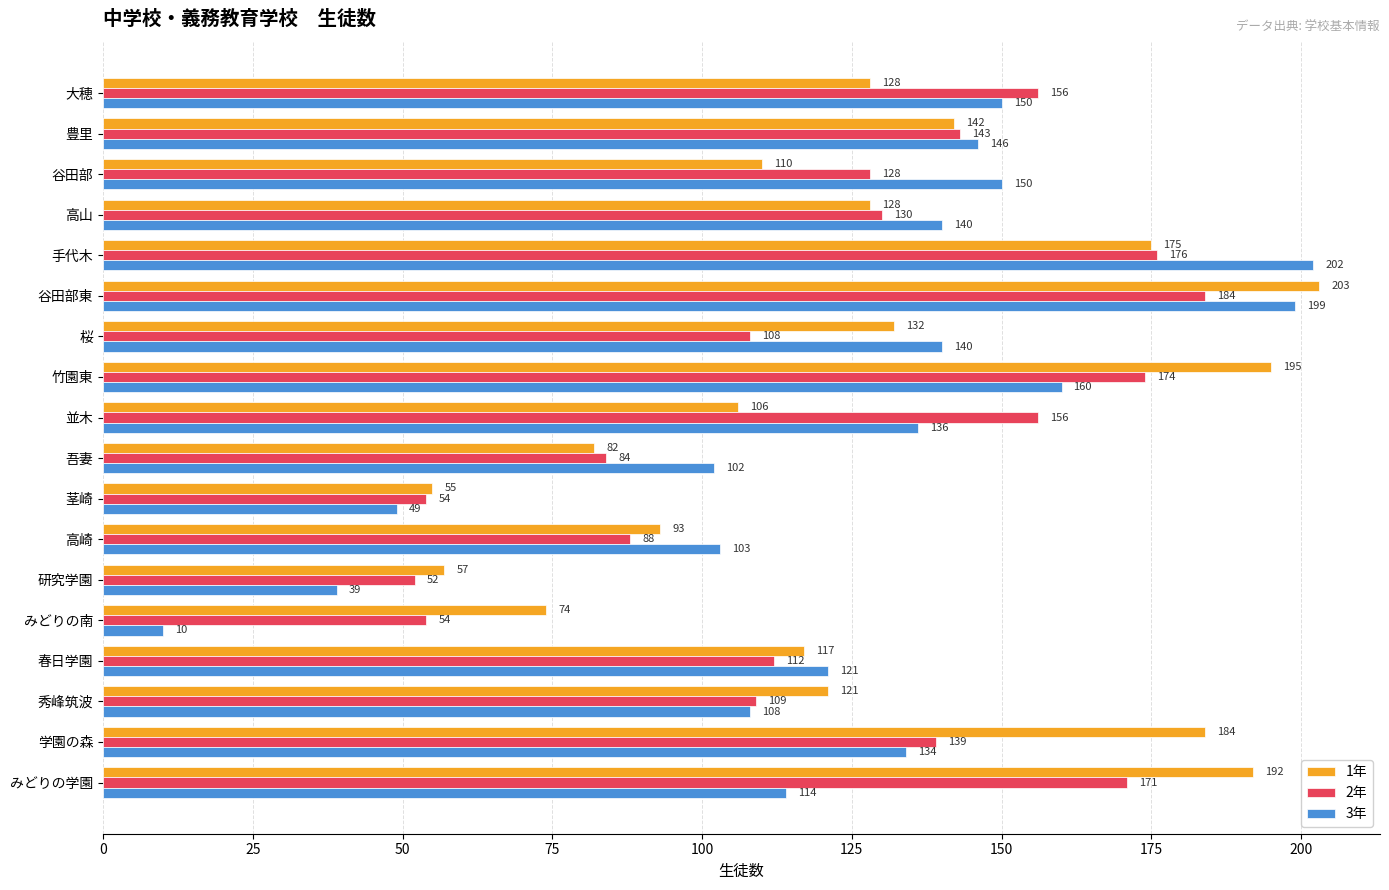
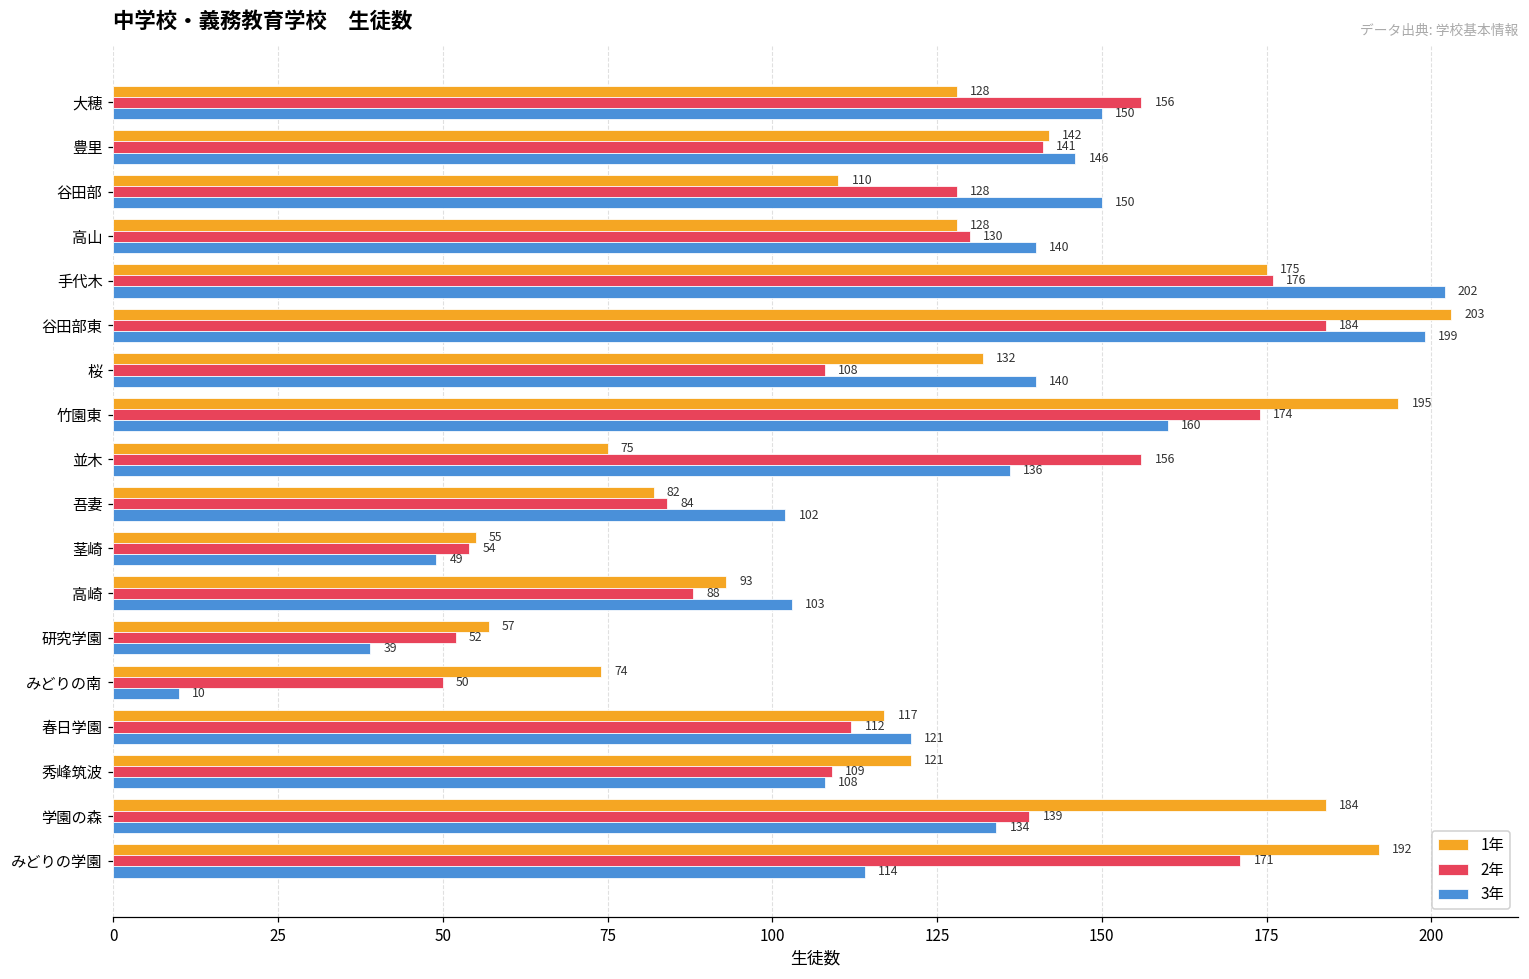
  {
    "1年": {
      "大穂": 128,
      "豊里": 142,
      "谷田部": 110,
      "高山": 128,
      "手代木": 175,
      "谷田部東": 203,
      "桜": 132,
      "竹園東": 195,
-     "並木": 106,
+     "並木": 75,
      "吾妻": 82,
      "茎崎": 55,
      "高崎": 93,
      "研究学園": 57,
      "みどりの南": 74,
      "春日学園": 117,
      "秀峰筑波": 121,
      "学園の森": 184,
      "みどりの学園": 192
    },
    "2年": {
      "大穂": 156,
-     "豊里": 143,
+     "豊里": 141,
      "谷田部": 128,
      "高山": 130,
      "手代木": 176,
      "谷田部東": 184,
      "桜": 108,
      "竹園東": 174,
      "並木": 156,
      "吾妻": 84,
      "茎崎": 54,
      "高崎": 88,
      "研究学園": 52,
-     "みどりの南": 54,
+     "みどりの南": 50,
      "春日学園": 112,
      "秀峰筑波": 109,
      "学園の森": 139,
      "みどりの学園": 171
    },
    "3年": {
      "大穂": 150,
      "豊里": 146,
      "谷田部": 150,
      "高山": 140,
      "手代木": 202,
      "谷田部東": 199,
      "桜": 140,
      "竹園東": 160,
      "並木": 136,
      "吾妻": 102,
      "茎崎": 49,
      "高崎": 103,
      "研究学園": 39,
      "みどりの南": 10,
      "春日学園": 121,
      "秀峰筑波": 108,
      "学園の森": 134,
      "みどりの学園": 114
    }
  }
